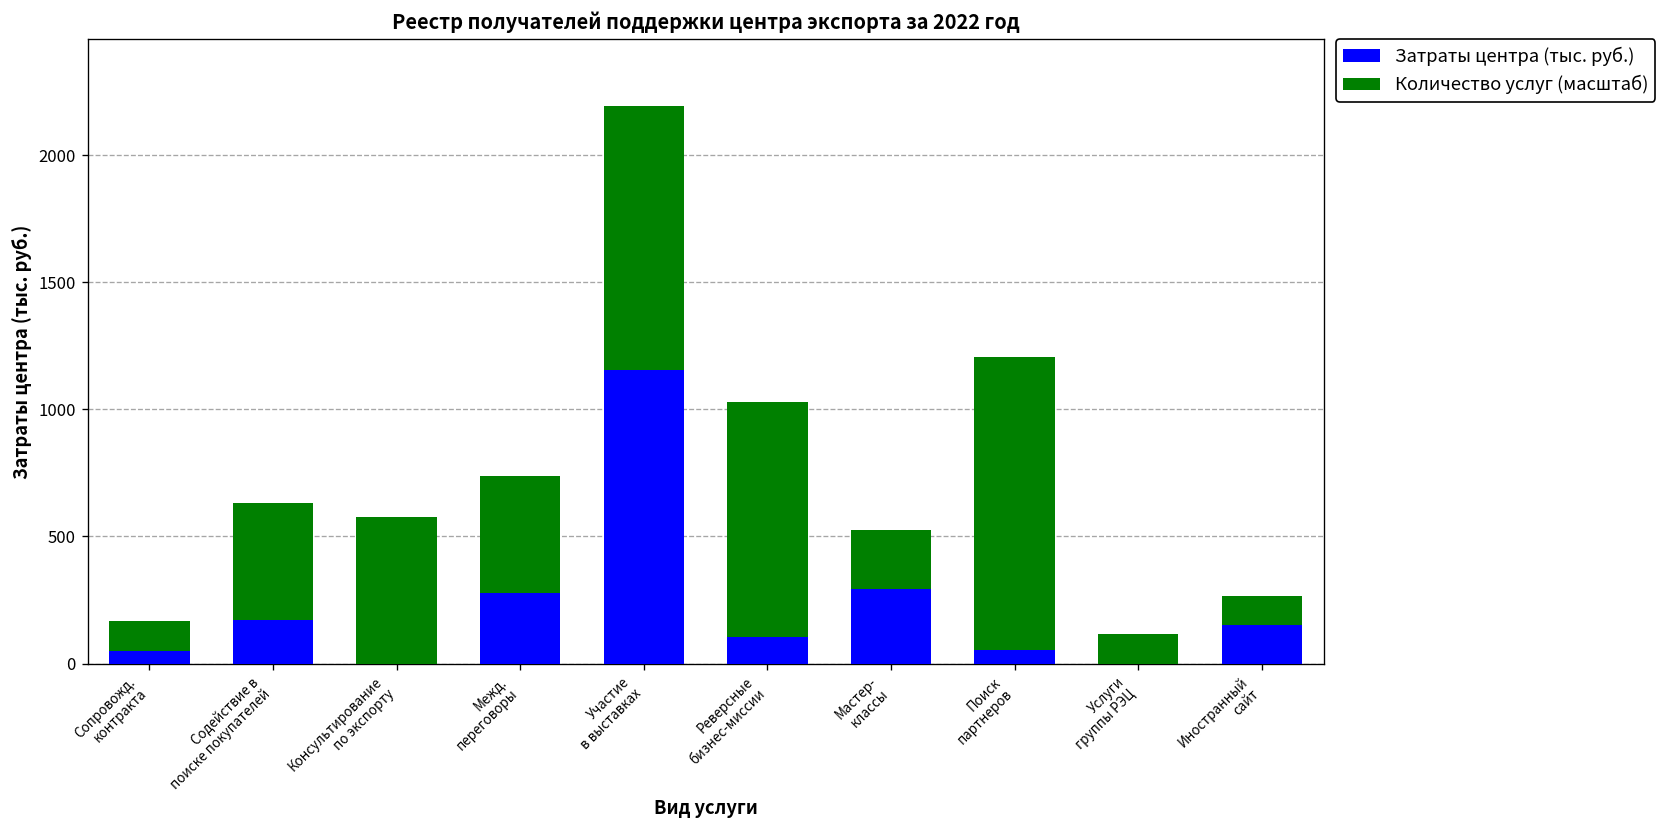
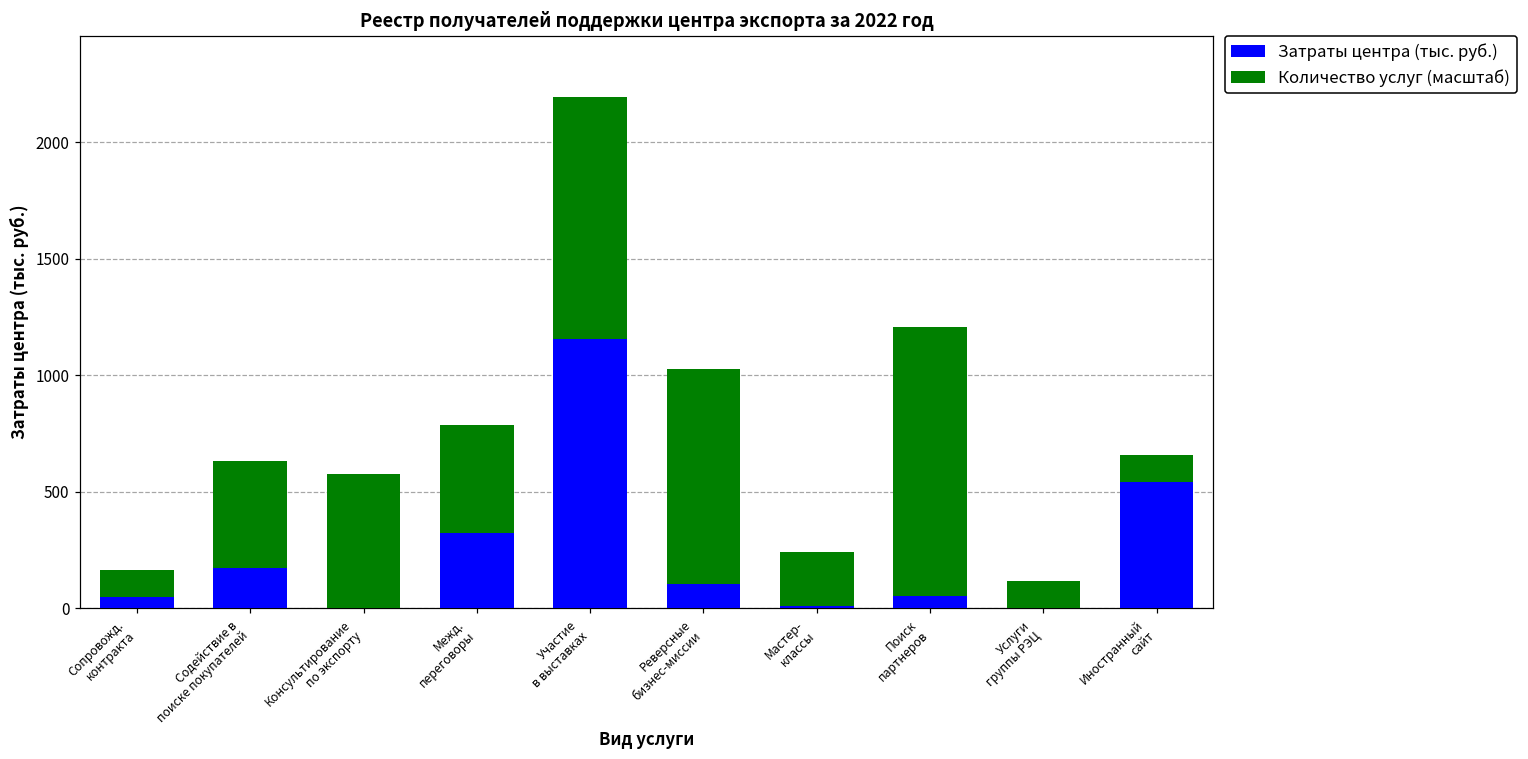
  {
    "Затраты центра (тыс. руб.)": {
      "Сопровожд. контракта": 50,
      "Содействие в поиске покупателей": 170,
      "Консультирование по экспорту": 0,
-     "Межд. переговоры": 280,
+     "Межд. переговоры": 320,
      "Участие в выставках": 1150,
      "Реверсные бизнес-миссии": 100,
-     "Мастер- классы": 290,
+     "Мастер- классы": 10,
      "Поиск партнеров": 50,
      "Услуги группы РЭЦ": 0,
-     "Иностранный сайт": 150
+     "Иностранный сайт": 540
    },
    "Количество услуг (масштаб)": {
      "Сопровожд. контракта": 120,
      "Содействие в поиске покупателей": 460,
      "Консультирование по экспорту": 580,
      "Межд. переговоры": 460,
      "Участие в выставках": 1040,
      "Реверсные бизнес-миссии": 920,
      "Мастер- классы": 230,
      "Поиск партнеров": 1150,
      "Услуги группы РЭЦ": 120,
      "Иностранный сайт": 120
    }
  }
